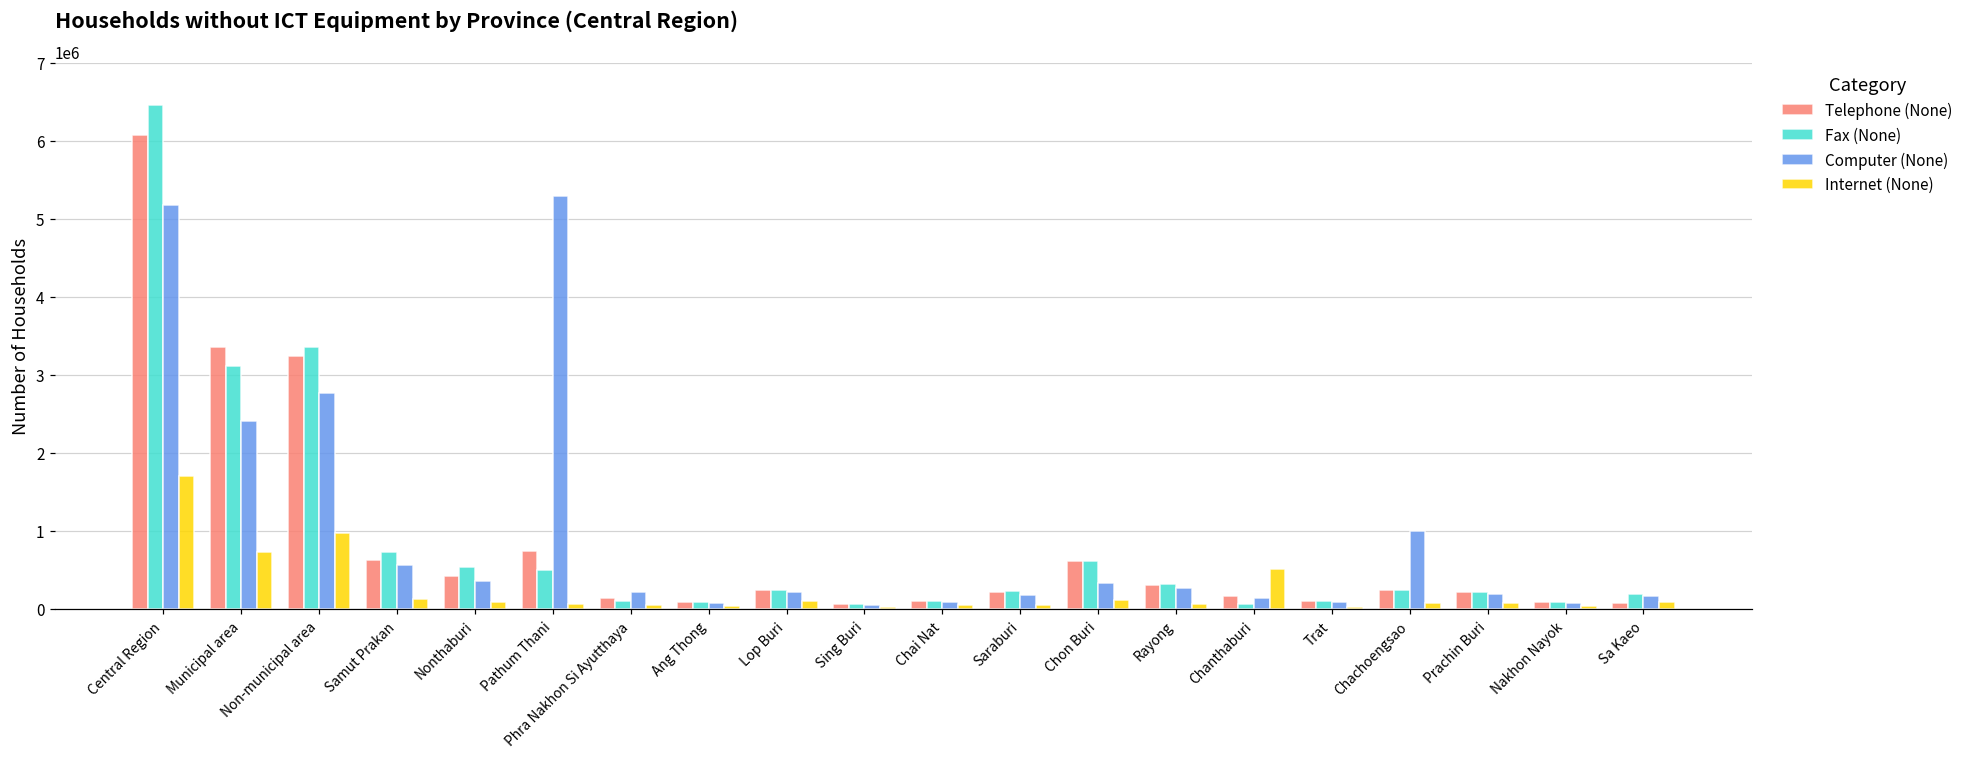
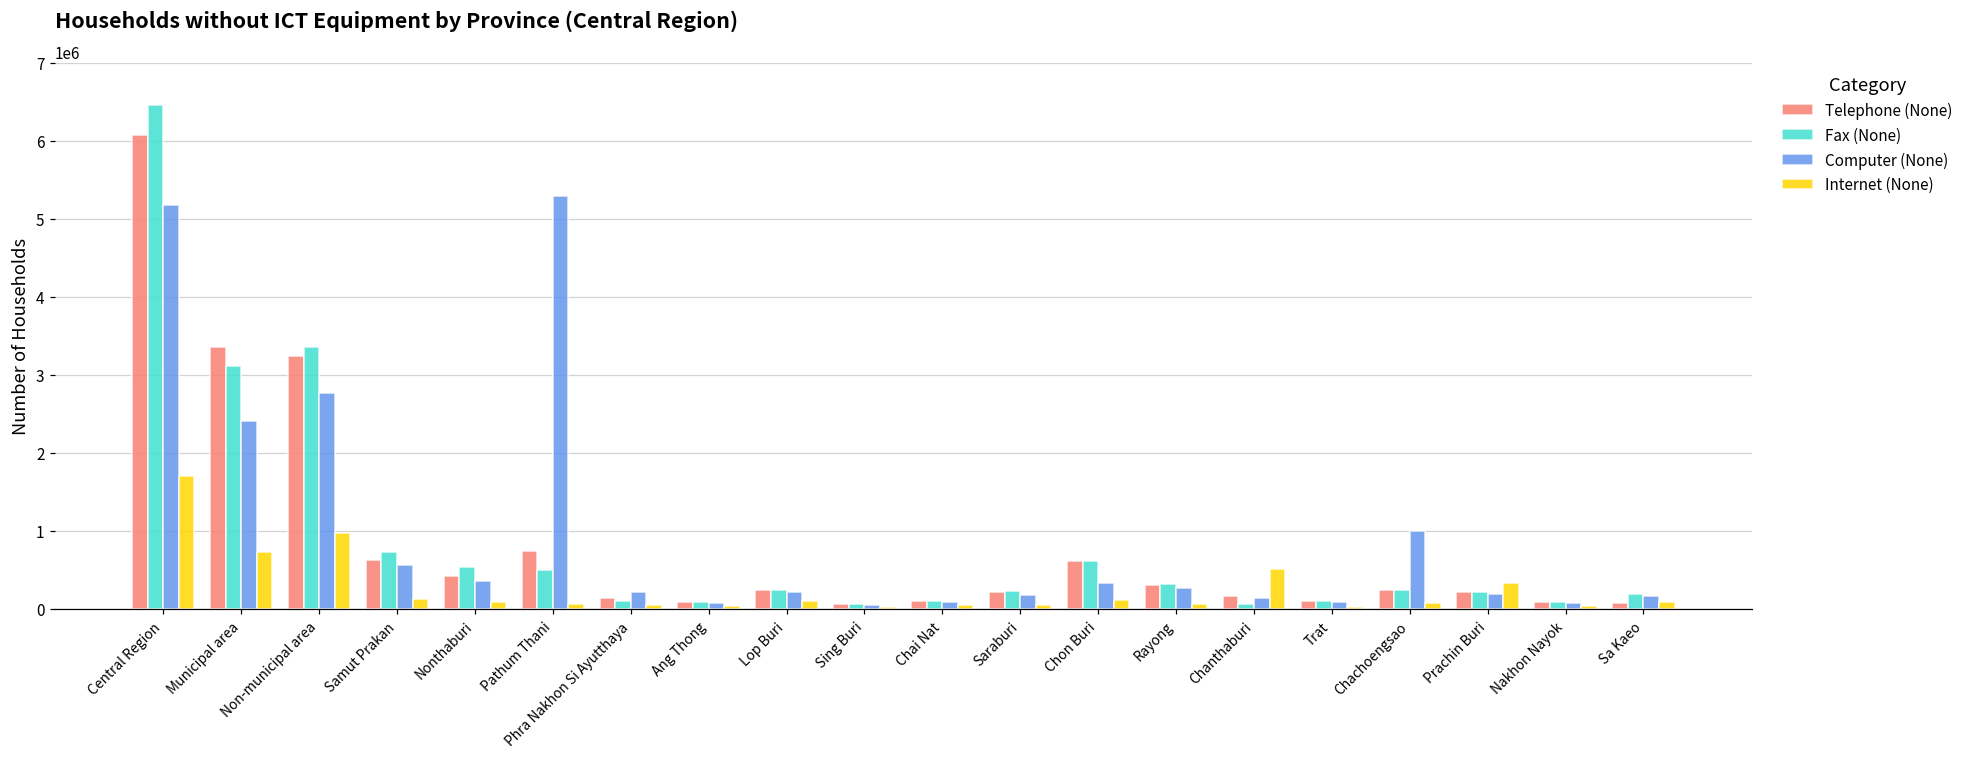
  {
    "Telephone (None)": {
      "Central Region": 6100000,
      "Municipal area": 3300000,
      "Non-municipal area": 3200000,
      "Samut Prakan": 600000,
      "Nonthaburi": 400000,
      "Pathum Thani": 700000,
      "Phra Nakhon Si Ayutthaya": 100000,
      "Ang Thong": 100000,
      "Lop Buri": 200000,
      "Sing Buri": 100000,
      "Chai Nat": 100000,
      "Saraburi": 200000,
      "Chon Buri": 600000,
      "Rayong": 300000,
      "Chanthaburi": 200000,
      "Trat": 100000,
      "Chachoengsao": 200000,
      "Prachin Buri": 200000,
      "Nakhon Nayok": 100000,
      "Sa Kaeo": 100000
    },
    "Fax (None)": {
      "Central Region": 6500000,
      "Municipal area": 3100000,
      "Non-municipal area": 3400000,
      "Samut Prakan": 700000,
      "Nonthaburi": 500000,
      "Pathum Thani": 500000,
      "Phra Nakhon Si Ayutthaya": 100000,
      "Ang Thong": 100000,
      "Lop Buri": 200000,
      "Sing Buri": 100000,
      "Chai Nat": 100000,
      "Saraburi": 200000,
      "Chon Buri": 600000,
      "Rayong": 300000,
      "Chanthaburi": 100000,
      "Trat": 100000,
      "Chachoengsao": 200000,
      "Prachin Buri": 200000,
      "Nakhon Nayok": 100000,
      "Sa Kaeo": 200000
    },
    "Computer (None)": {
      "Central Region": 5200000,
      "Municipal area": 2400000,
      "Non-municipal area": 2800000,
      "Samut Prakan": 600000,
      "Nonthaburi": 400000,
      "Pathum Thani": 5300000,
      "Phra Nakhon Si Ayutthaya": 200000,
      "Ang Thong": 100000,
      "Lop Buri": 200000,
      "Sing Buri": 100000,
      "Chai Nat": 100000,
      "Saraburi": 200000,
      "Chon Buri": 300000,
      "Rayong": 300000,
      "Chanthaburi": 100000,
      "Trat": 100000,
      "Chachoengsao": 1000000,
      "Prachin Buri": 200000,
      "Nakhon Nayok": 100000,
      "Sa Kaeo": 200000
    },
    "Internet (None)": {
      "Central Region": 1700000,
      "Municipal area": 700000,
      "Non-municipal area": 1000000,
      "Samut Prakan": 100000,
      "Nonthaburi": 100000,
      "Pathum Thani": 100000,
      "Phra Nakhon Si Ayutthaya": 100000,
      "Lop Buri": 100000,
      "Chai Nat": 0,
      "Saraburi": 0,
      "Chon Buri": 100000,
      "Rayong": 100000,
      "Chanthaburi": 500000,
      "Chachoengsao": 100000,
-     "Prachin Buri": 100000,
+     "Prachin Buri": 300000,
      "Sa Kaeo": 100000
    }
  }
